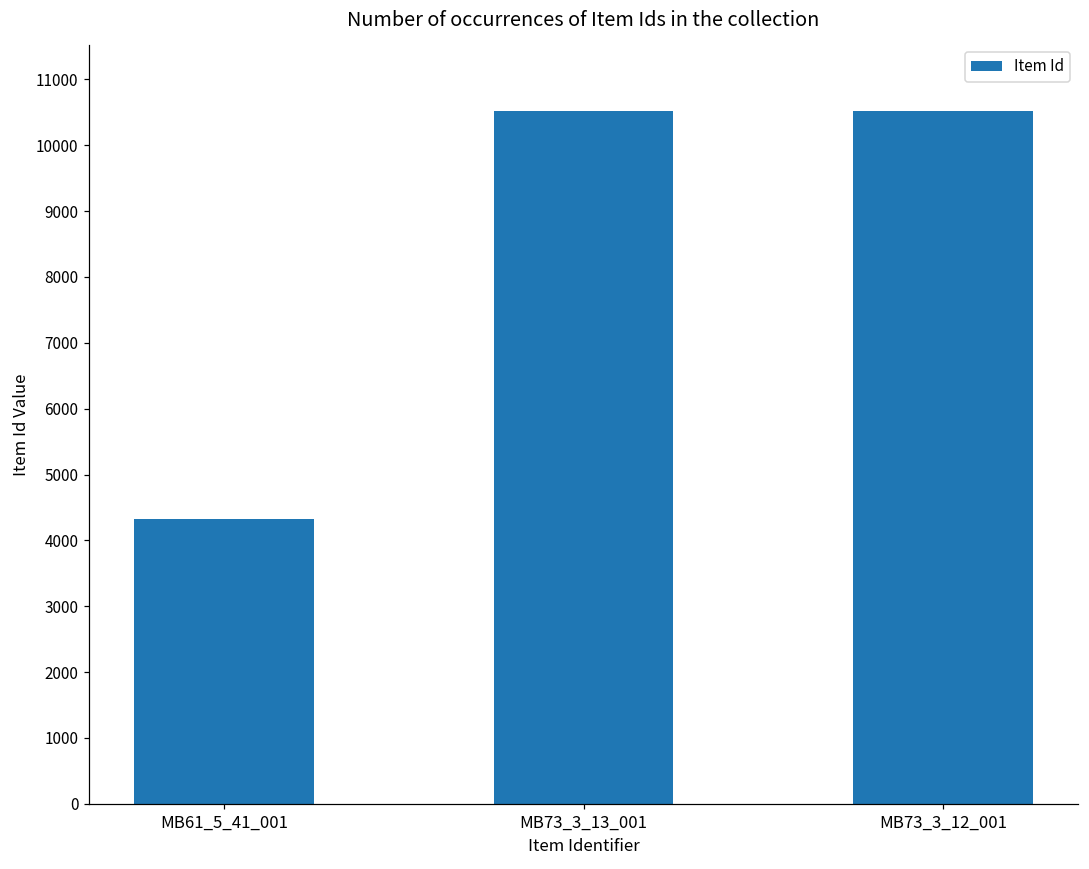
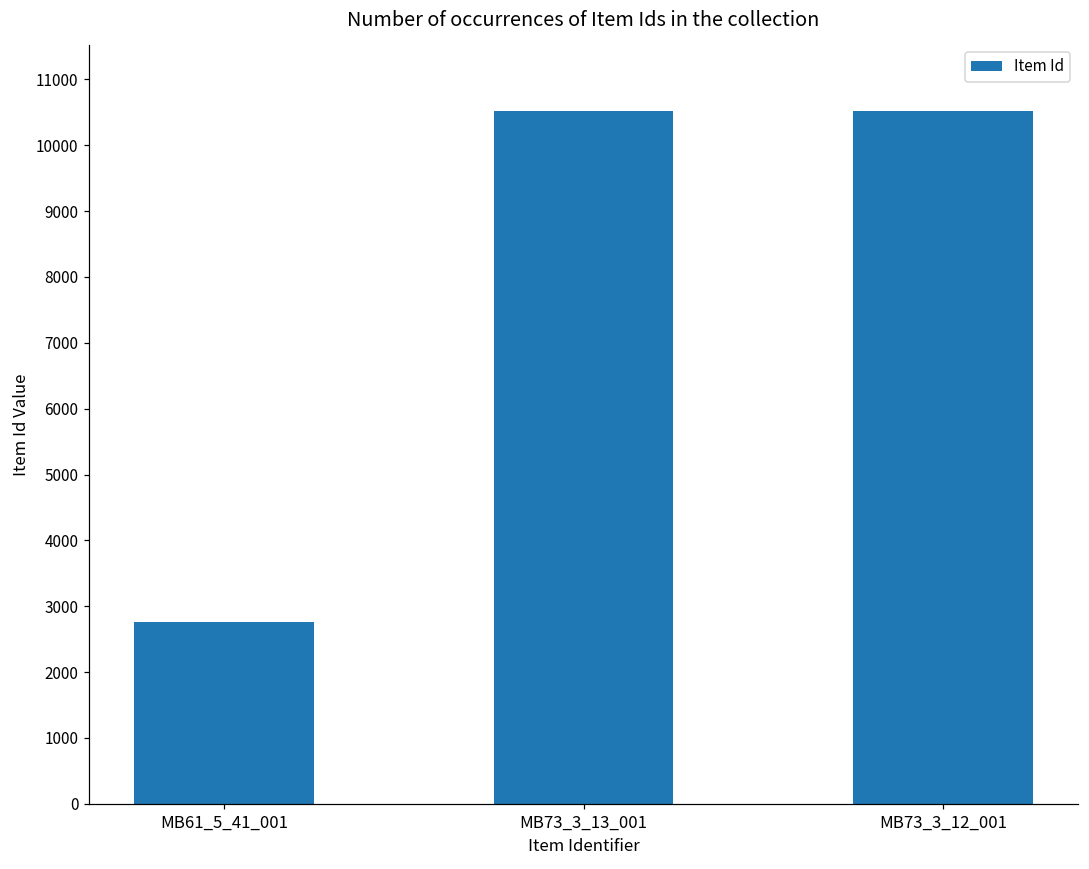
  {
-   "MB61_5_41_001": 4300,
+   "MB61_5_41_001": 2800,
    "MB73_3_13_001": 10500,
    "MB73_3_12_001": 10500
  }
